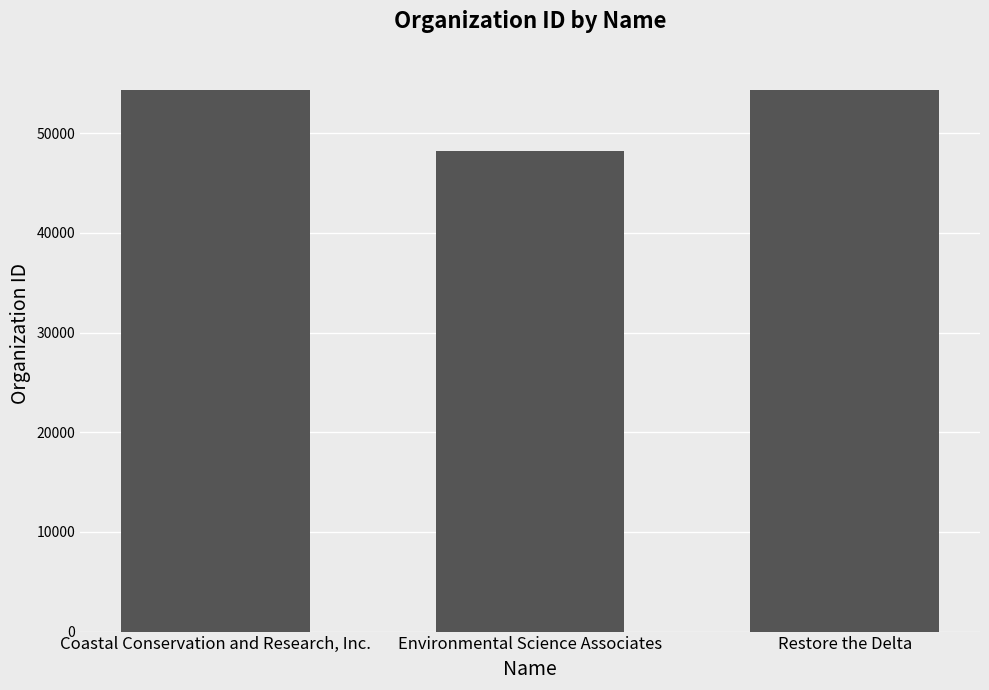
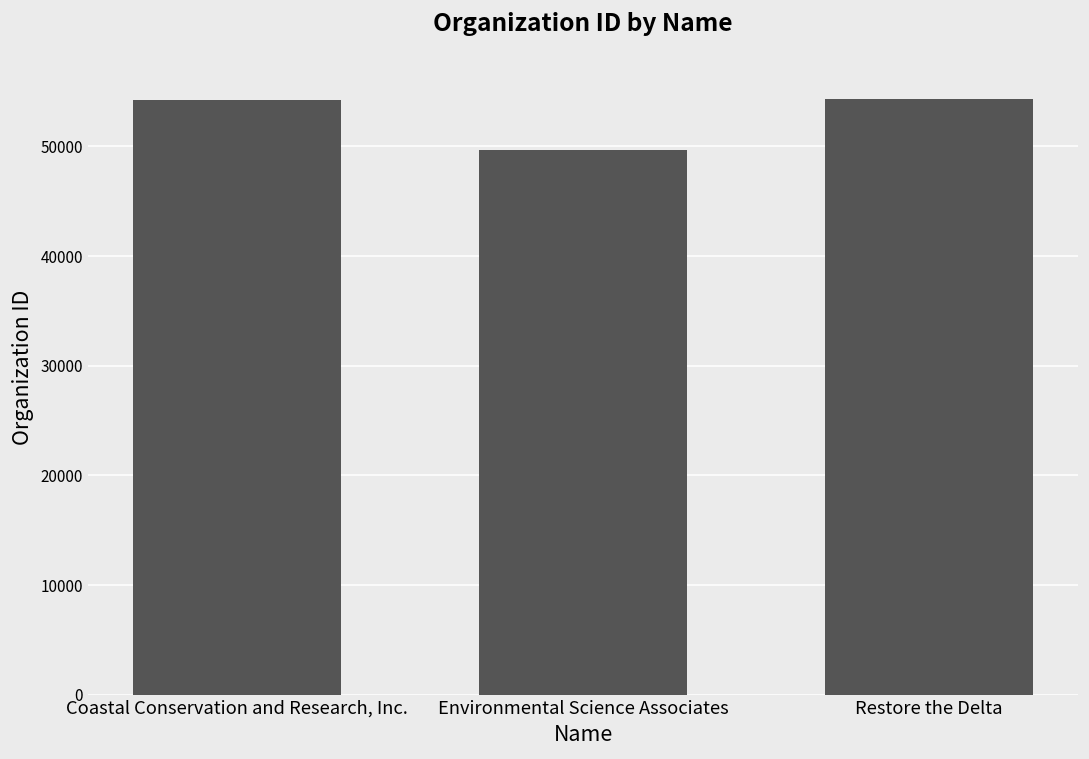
  {
    "Coastal Conservation and Research, Inc.": 54000,
-   "Environmental Science Associates": 48000,
+   "Environmental Science Associates": 50000,
    "Restore the Delta": 54000
  }
